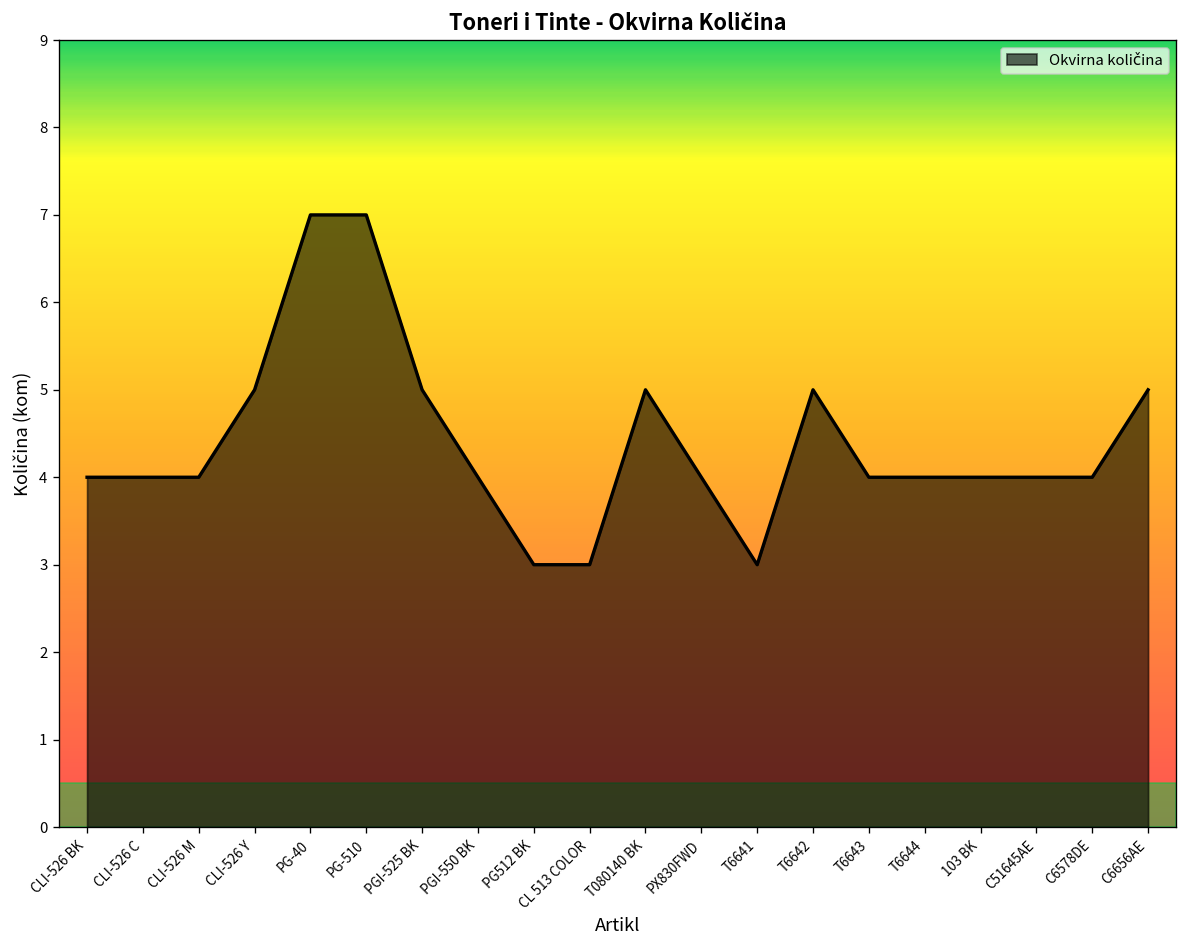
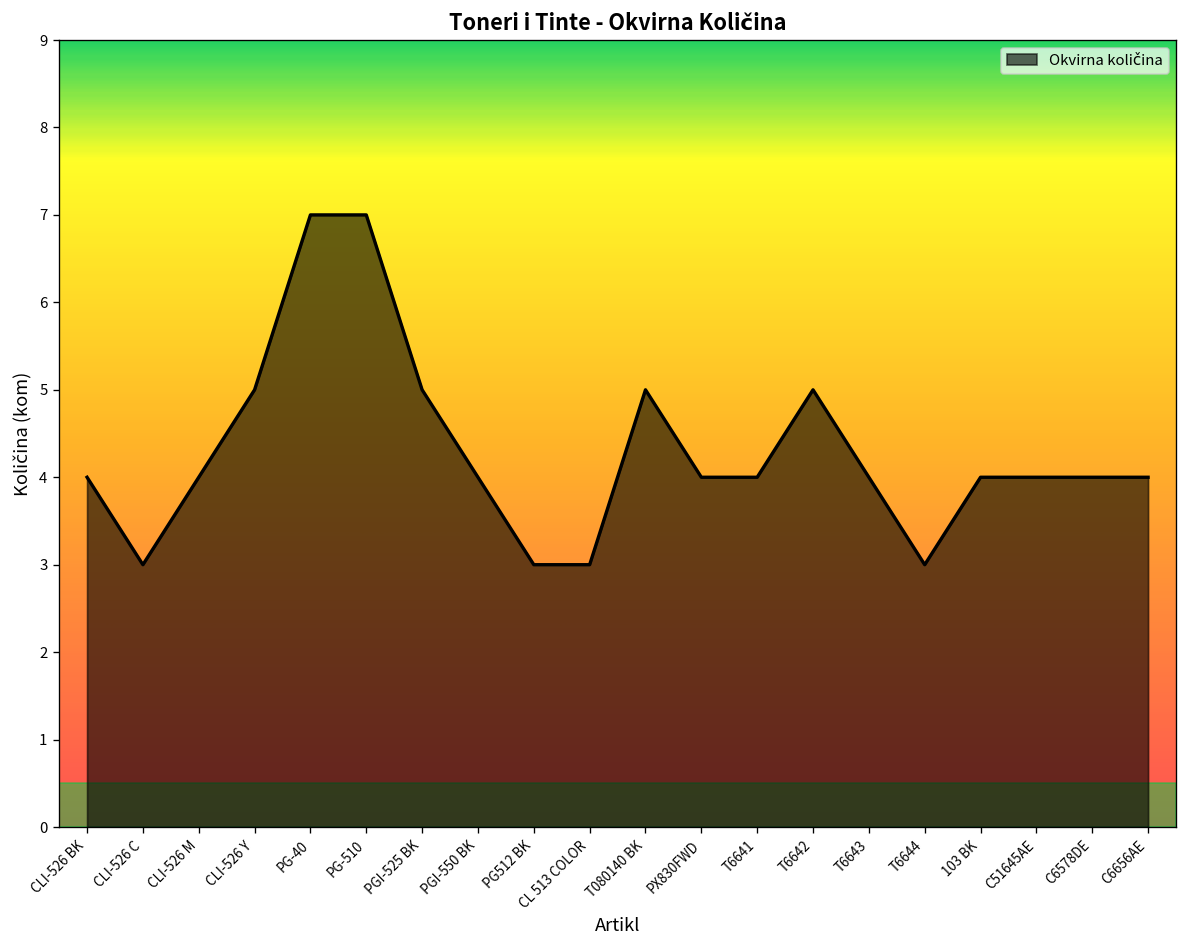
  {
    "CLI-526 BK": 4,
-   "CLI-526 C": 4,
+   "CLI-526 C": 3,
    "CLI-526 M": 4,
    "CLI-526 Y": 5,
    "PG-40": 7,
    "PG-510": 7,
    "PGI-525 BK": 5,
    "PGI-550 BK": 4,
    "PG512 BK": 3,
    "CL 513 COLOR": 3,
    "T080140 BK": 5,
    "PX830FWD": 4,
-   "T6641": 3,
+   "T6641": 4,
    "T6642": 5,
    "T6643": 4,
-   "T6644": 4,
+   "T6644": 3,
    "103 BK": 4,
    "C51645AE": 4,
    "C6578DE": 4,
-   "C6656AE": 5
+   "C6656AE": 4
  }
